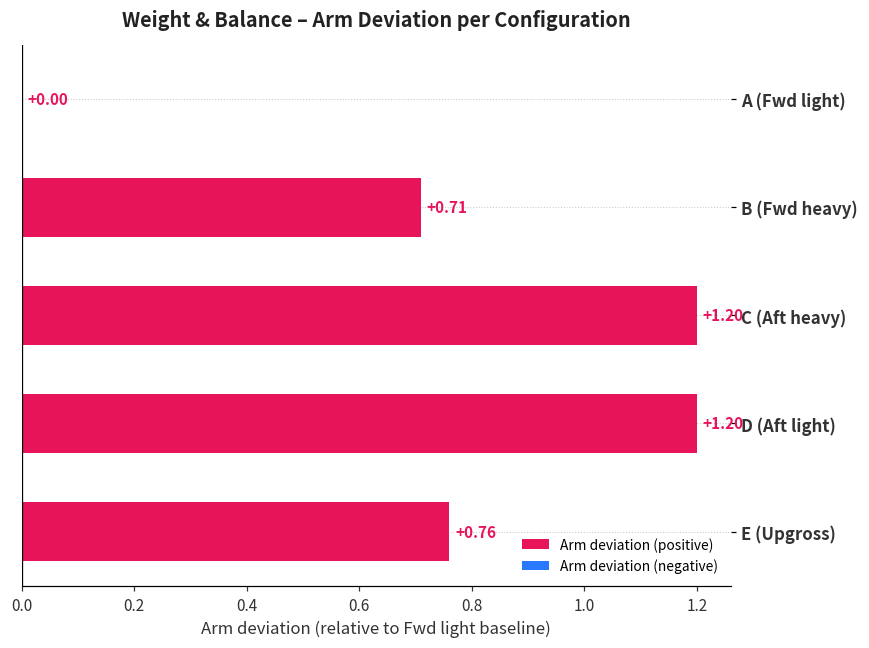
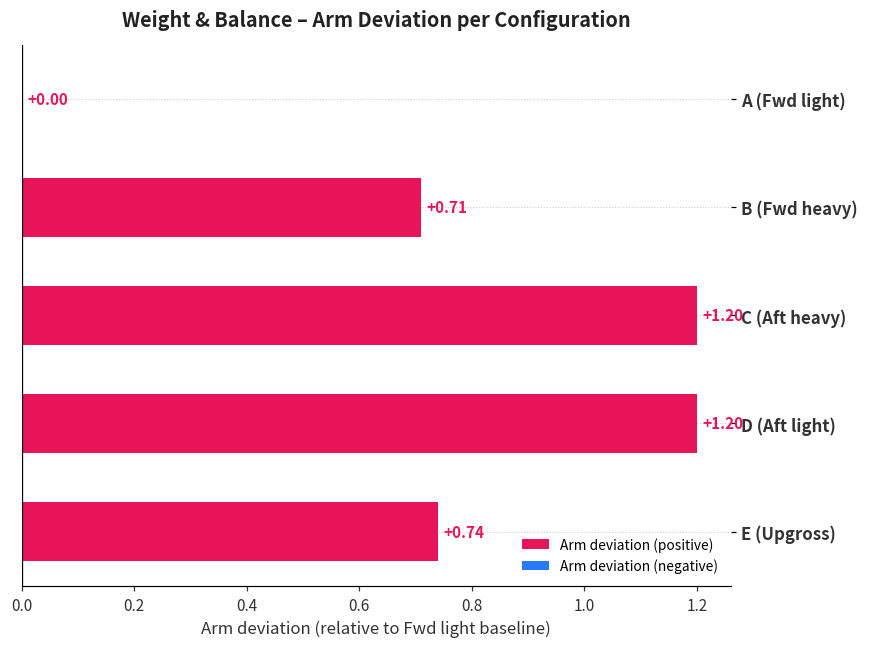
  {
    "A (Fwd light)": "+0.00",
    "B (Fwd heavy)": "+0.71",
    "C (Aft heavy)": "+1.20",
    "D (Aft light)": "+1.20",
-   "E (Upgross)": "+0.76"
+   "E (Upgross)": "+0.74"
  }
